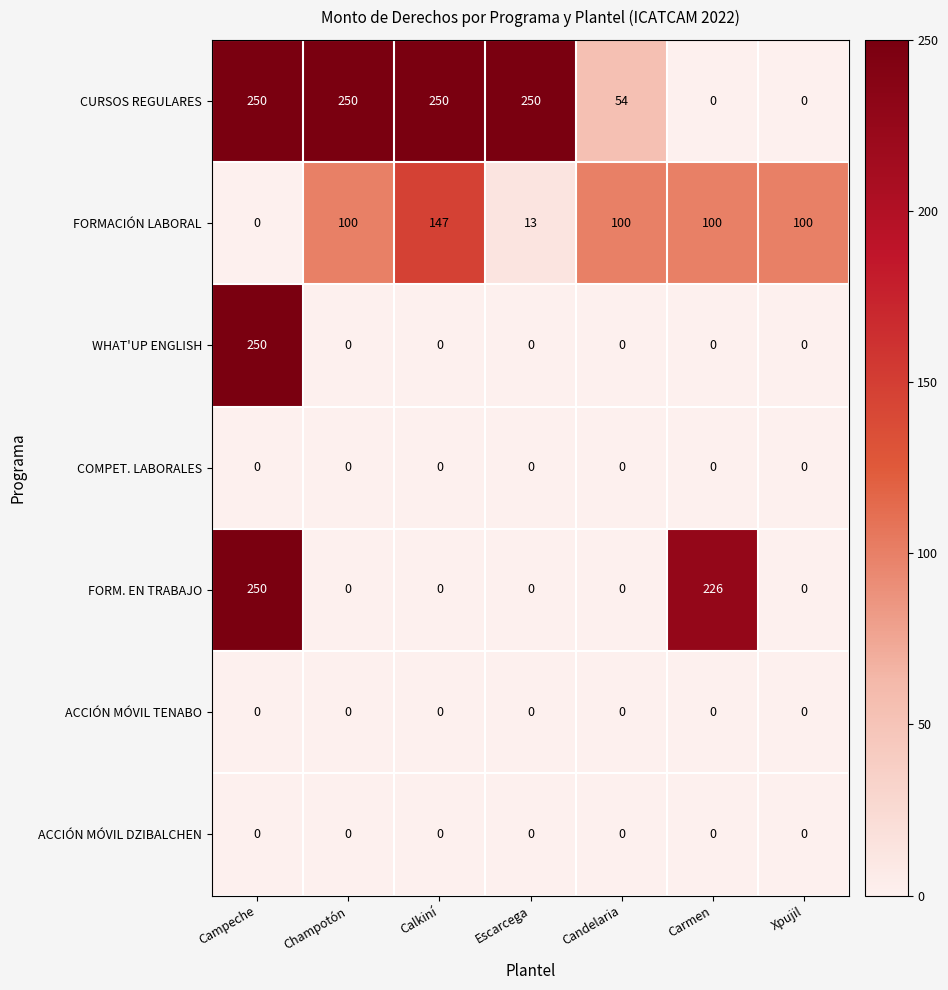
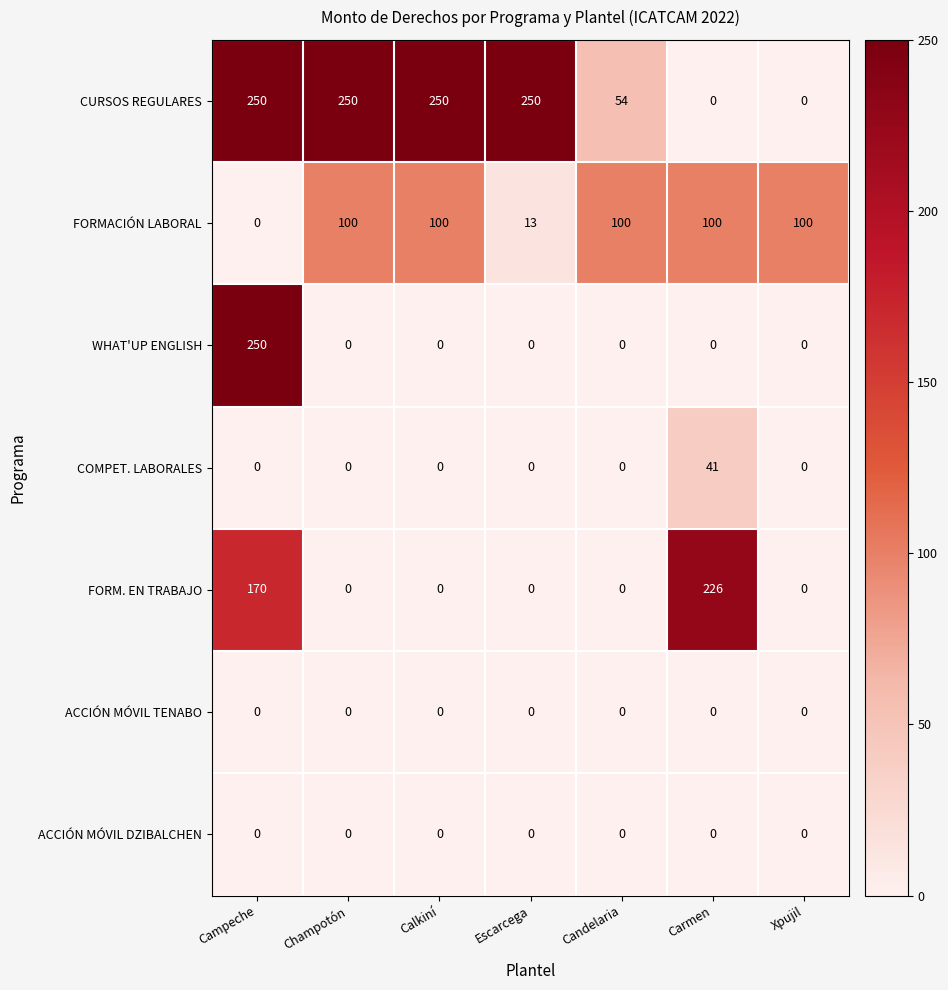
  {
    "CURSOS REGULARES": {
      "Campeche": 250,
      "Champotón": 250,
      "Calkiní": 250,
      "Escarcega": 250,
      "Candelaria": 54,
      "Carmen": 0,
      "Xpujil": 0
    },
    "FORMACIÓN LABORAL": {
      "Campeche": 0,
      "Champotón": 100,
-     "Calkiní": 147,
+     "Calkiní": 100,
      "Escarcega": 13,
      "Candelaria": 100,
      "Carmen": 100,
      "Xpujil": 100
    },
    "WHAT'UP ENGLISH": {
      "Campeche": 250,
      "Champotón": 0,
      "Calkiní": 0,
      "Escarcega": 0,
      "Candelaria": 0,
      "Carmen": 0,
      "Xpujil": 0
    },
    "COMPET. LABORALES": {
      "Campeche": 0,
      "Champotón": 0,
      "Calkiní": 0,
      "Escarcega": 0,
      "Candelaria": 0,
-     "Carmen": 0,
+     "Carmen": 41,
      "Xpujil": 0
    },
    "FORM. EN TRABAJO": {
-     "Campeche": 250,
+     "Campeche": 170,
      "Champotón": 0,
      "Calkiní": 0,
      "Escarcega": 0,
      "Candelaria": 0,
      "Carmen": 226,
      "Xpujil": 0
    },
    "ACCIÓN MÓVIL TENABO": {
      "Campeche": 0,
      "Champotón": 0,
      "Calkiní": 0,
      "Escarcega": 0,
      "Candelaria": 0,
      "Carmen": 0,
      "Xpujil": 0
    },
    "ACCIÓN MÓVIL DZIBALCHEN": {
      "Campeche": 0,
      "Champotón": 0,
      "Calkiní": 0,
      "Escarcega": 0,
      "Candelaria": 0,
      "Carmen": 0,
      "Xpujil": 0
    }
  }
